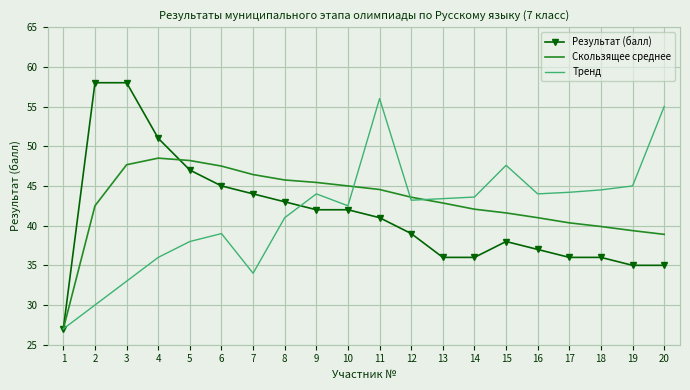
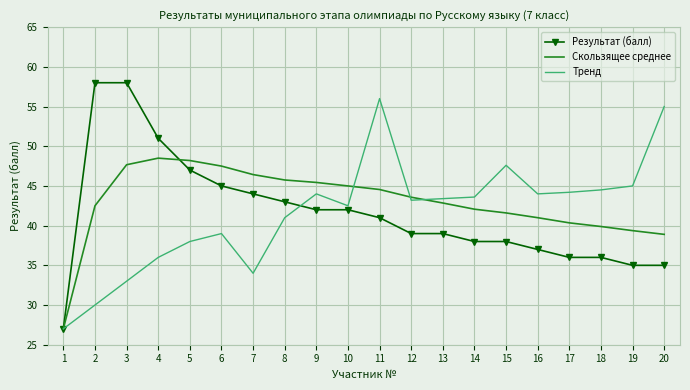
  {
    "Результат (балл)": {
      "2": 58,
      "3": 58,
      "4": 51,
      "5": 47,
      "6": 45,
      "7": 44,
      "8": 43,
      "9": 42,
      "10": 42,
      "11": 41,
      "12": 39,
-     "13": 36,
-     "14": 36,
+     "13": 39,
+     "14": 38,
      "15": 38,
      "16": 37,
      "17": 36,
      "18": 36,
      "19": 35,
      "20": 35
    },
    "Скользящее среднее": {
      "2": 43,
      "3": 48,
      "4": 49,
      "5": 48,
      "6": 48,
      "7": 46,
      "8": 46,
      "9": 45,
      "10": 45,
      "11": 45,
      "12": 44,
      "13": 43,
      "14": 42,
      "15": 42,
      "16": 41,
      "17": 40,
      "18": 40,
      "19": 39,
      "20": 39
    },
    "Тренд": {
      "2": 30,
      "3": 33,
      "4": 36,
      "5": 38,
      "6": 39,
      "7": 34,
      "8": 41,
      "9": 44,
      "10": 43,
      "11": 56,
      "12": 43,
      "13": 43,
      "14": 44,
      "15": 48,
      "16": 44,
      "17": 44,
      "18": 45,
      "19": 45,
      "20": 55
    }
  }
